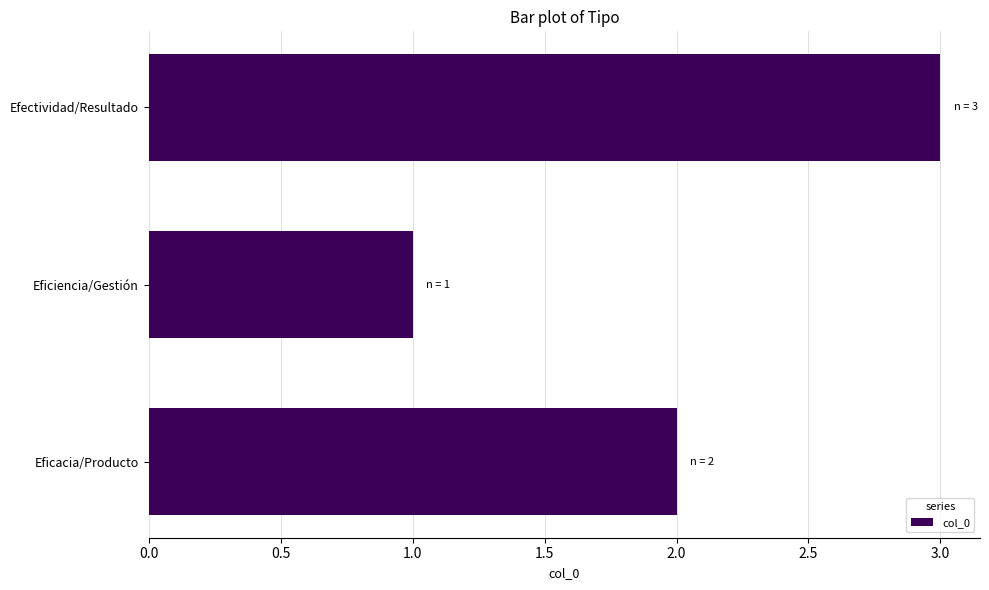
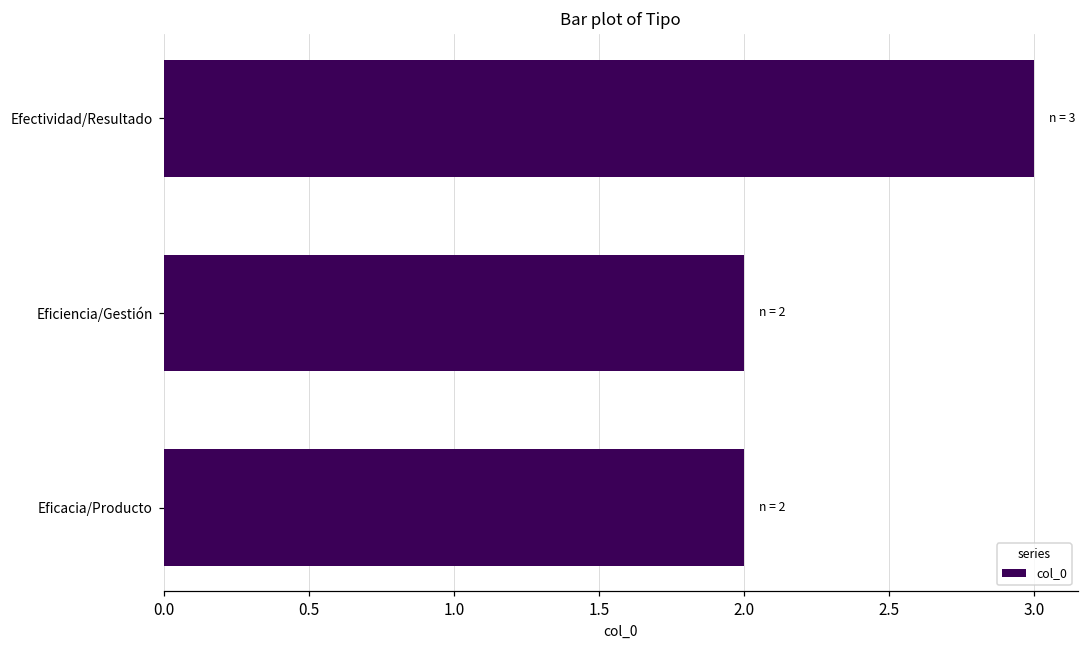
  {
    "Efectividad/Resultado": 3,
-   "Eficiencia/Gestión": 1,
+   "Eficiencia/Gestión": 2,
    "Eficacia/Producto": 2
  }
